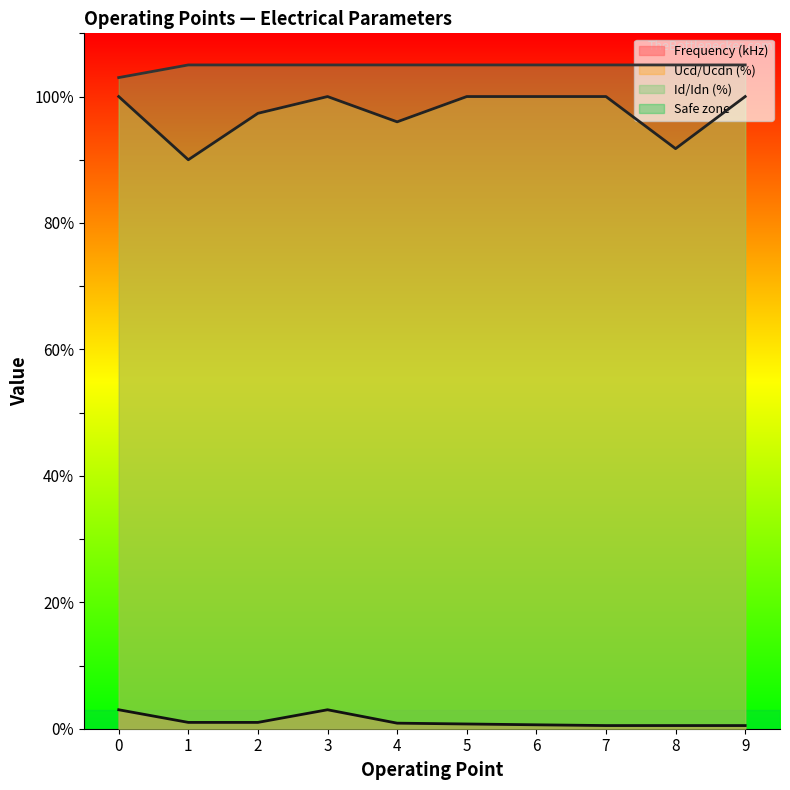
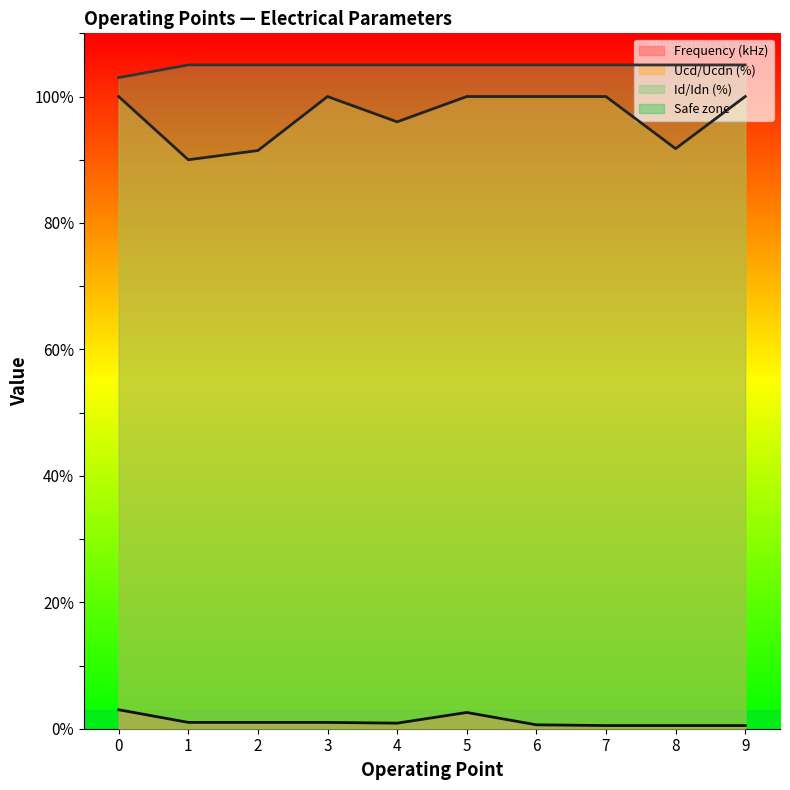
  {
    "Frequency (kHz)": {
      "0": "3%",
      "1": "1%",
      "2": "1%",
-     "3": "3%",
+     "3": "1%",
      "4": "1%",
-     "5": "1%",
+     "5": "3%",
      "6": "1%",
      "7": "1%",
      "8": "1%",
      "9": "1%"
    },
    "Ucd/Ucdn (%)": {
      "0": "100%",
      "1": "90%",
-     "2": "97%",
+     "2": "91%",
      "3": "100%",
      "4": "96%",
      "5": "100%",
      "6": "100%",
      "7": "100%",
      "8": "92%"
    },
    "Id/Idn (%)": {
      "0": "103%",
      "1": "105%",
      "2": "105%",
      "3": "105%",
      "4": "105%",
      "5": "105%",
      "6": "105%",
      "7": "105%"
    }
  }
